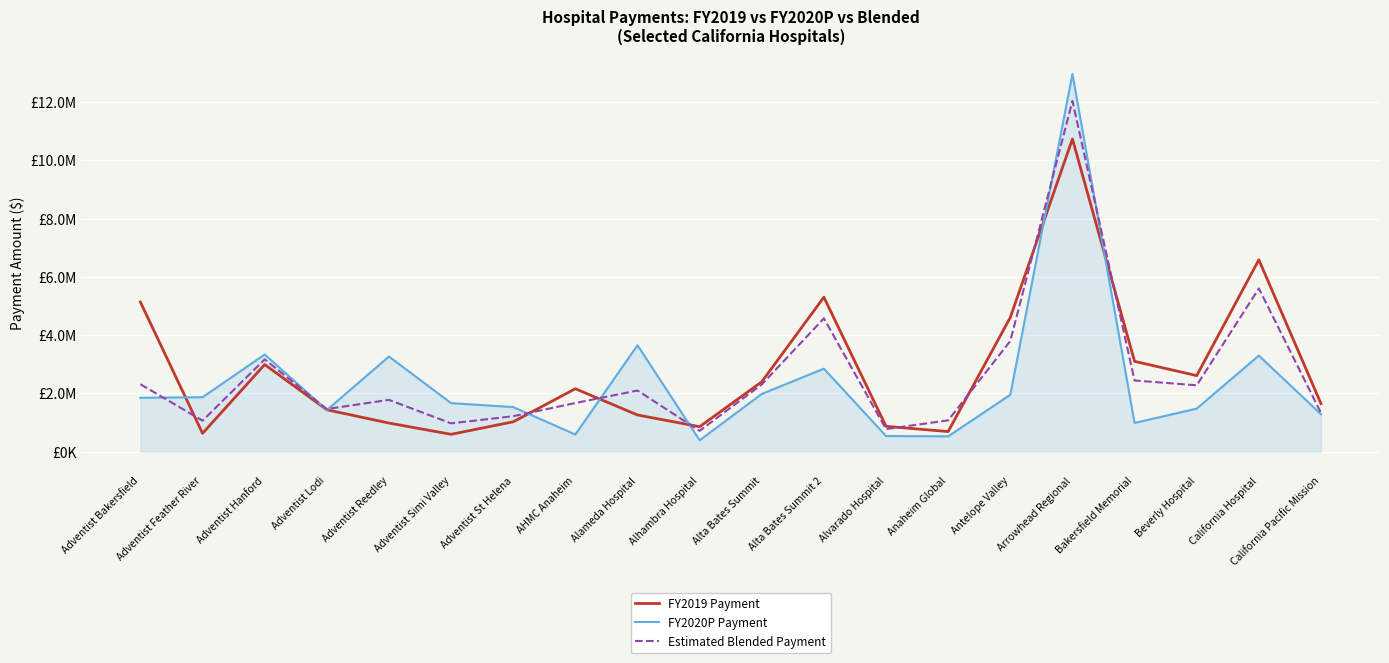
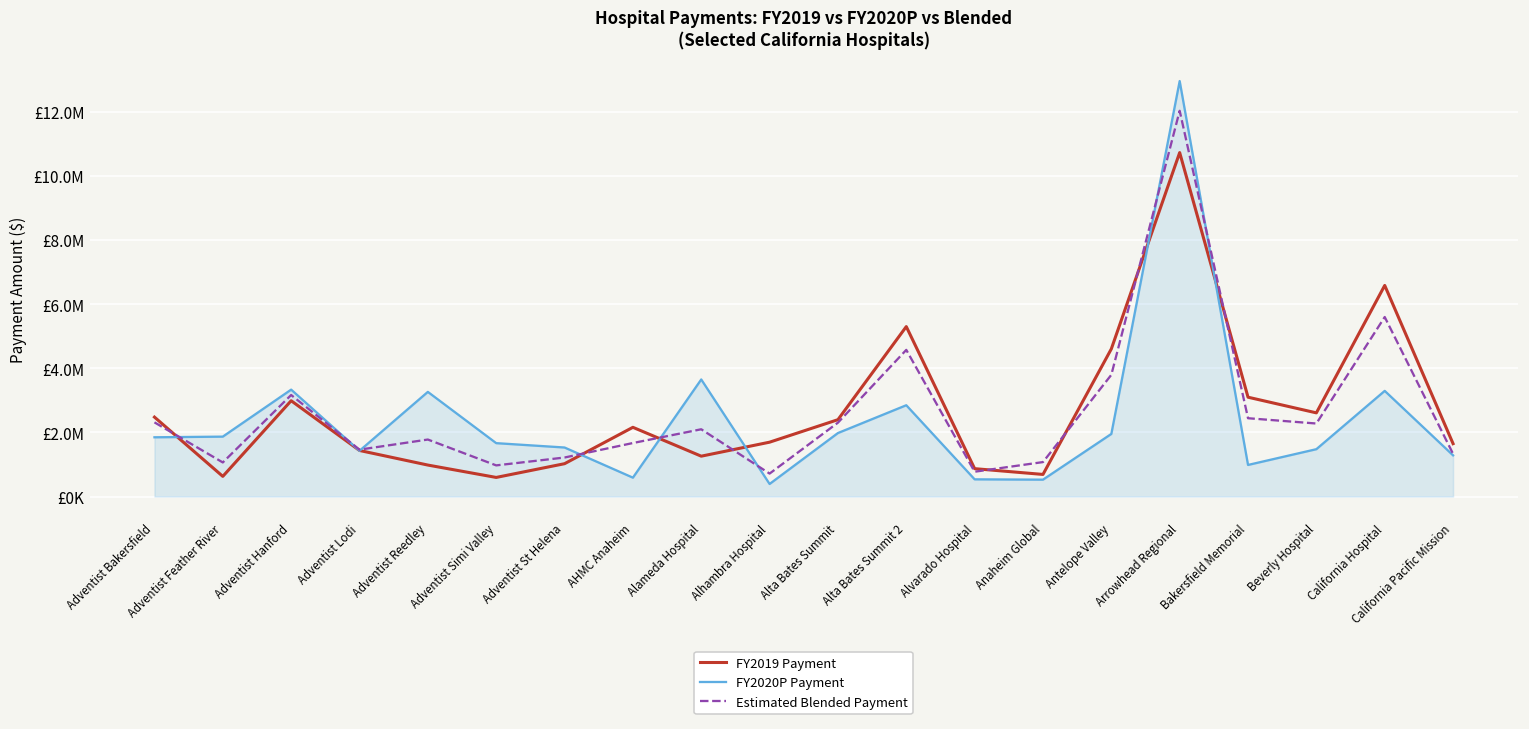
  {
    "FY2019 Payment": {
-     "Adventist Bakersfield": "£5100000",
+     "Adventist Bakersfield": "£2500000",
      "Adventist Feather River": "£600000",
      "Adventist Hanford": "£3000000",
      "Adventist Reedley": "£1000000",
      "Adventist Simi Valley": "£600000",
      "Adventist St Helena": "£1000000",
      "AHMC Anaheim": "£2200000",
      "Alameda Hospital": "£1300000",
-     "Alhambra Hospital": "£900000",
+     "Alhambra Hospital": "£1700000",
      "Alta Bates Summit": "£2400000",
      "Alta Bates Summit 2": "£5300000",
      "Alvarado Hospital": "£900000",
      "Anaheim Global": "£700000",
      "Antelope Valley": "£4600000",
      "Arrowhead Regional": "£10700000",
      "Bakersfield Memorial": "£3100000",
      "Beverly Hospital": "£2600000",
      "California Hospital": "£6600000",
      "California Pacific Mission": "£1600000"
    },
    "FY2020P Payment": {
      "Adventist Bakersfield": "£1800000",
      "Adventist Feather River": "£1900000",
      "Adventist Hanford": "£3300000",
      "Adventist Reedley": "£3300000",
      "Adventist Simi Valley": "£1700000",
      "Adventist St Helena": "£1500000",
      "AHMC Anaheim": "£600000",
      "Alameda Hospital": "£3700000",
      "Alhambra Hospital": "£400000",
      "Alta Bates Summit": "£2000000",
      "Alta Bates Summit 2": "£2800000",
      "Alvarado Hospital": "£500000",
      "Anaheim Global": "£500000",
      "Antelope Valley": "£2000000",
      "Arrowhead Regional": "£13000000",
      "Bakersfield Memorial": "£1000000",
      "Beverly Hospital": "£1500000",
      "California Hospital": "£3300000"
    },
    "Estimated Blended Payment": {
      "Adventist Bakersfield": "£2300000",
      "Adventist Feather River": "£1100000",
      "Adventist Hanford": "£3200000",
      "Adventist Reedley": "£1800000",
      "Adventist Simi Valley": "£1000000",
      "Adventist St Helena": "£1200000",
      "AHMC Anaheim": "£1700000",
      "Alameda Hospital": "£2100000",
      "Alhambra Hospital": "£700000",
      "Alta Bates Summit": "£2300000",
      "Alta Bates Summit 2": "£4600000",
      "Alvarado Hospital": "£800000",
      "Anaheim Global": "£1100000",
      "Antelope Valley": "£3800000",
      "Arrowhead Regional": "£12000000",
      "Bakersfield Memorial": "£2400000",
      "Beverly Hospital": "£2300000",
      "California Hospital": "£5600000"
    }
  }
